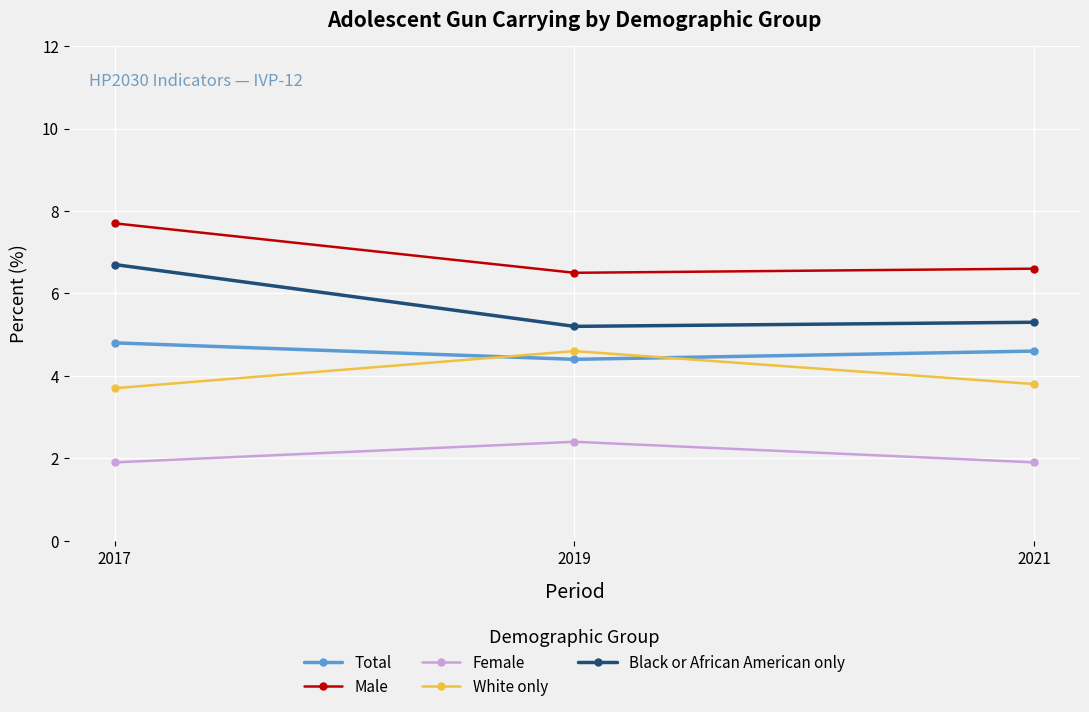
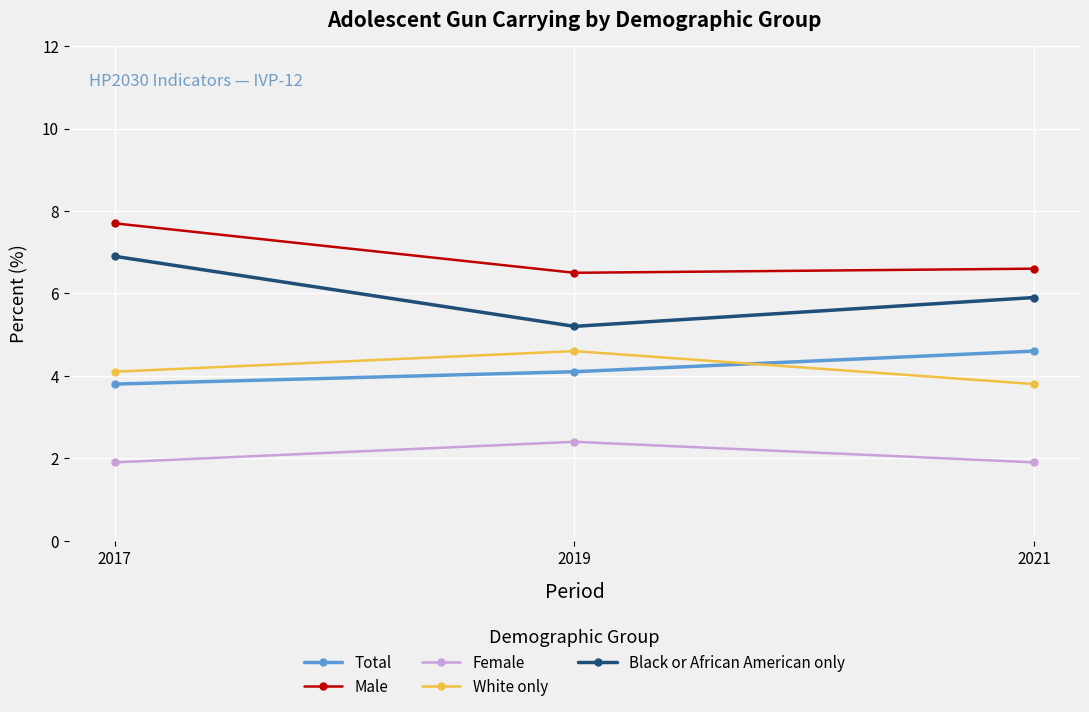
  {
    "Total": {
-     "2017": 4.8,
-     "2019": 4.4,
+     "2017": 3.8,
+     "2019": 4.1,
      "2021": 4.6
    },
    "Male": {
      "2017": 7.7,
      "2019": 6.5,
      "2021": 6.6
    },
    "Female": {
      "2017": 1.9,
      "2019": 2.4,
      "2021": 1.9
    },
    "White only": {
-     "2017": 3.7,
+     "2017": 4.1,
      "2019": 4.6,
      "2021": 3.8
    },
    "Black or African American only": {
-     "2017": 6.7,
+     "2017": 6.9,
      "2019": 5.2,
-     "2021": 5.3
+     "2021": 5.9
    }
  }
